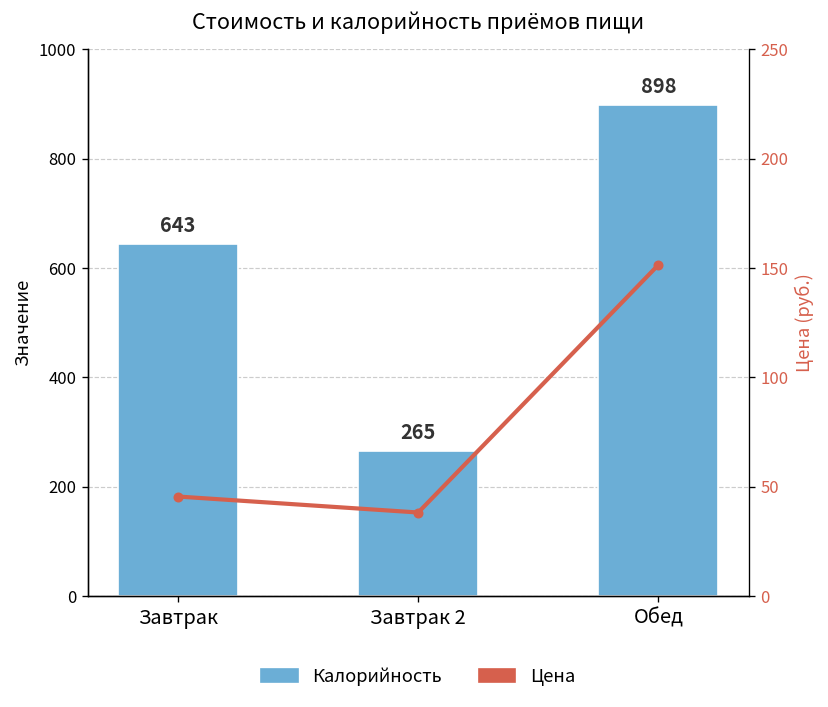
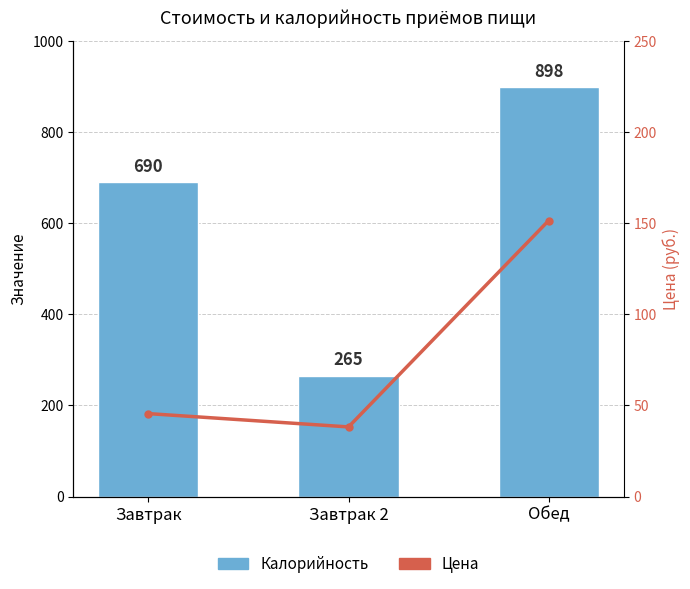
  {
    "Калорийность": {
-     "Завтрак": 643,
+     "Завтрак": 690,
      "Завтрак 2": 265,
      "Обед": 898
    }
  }
